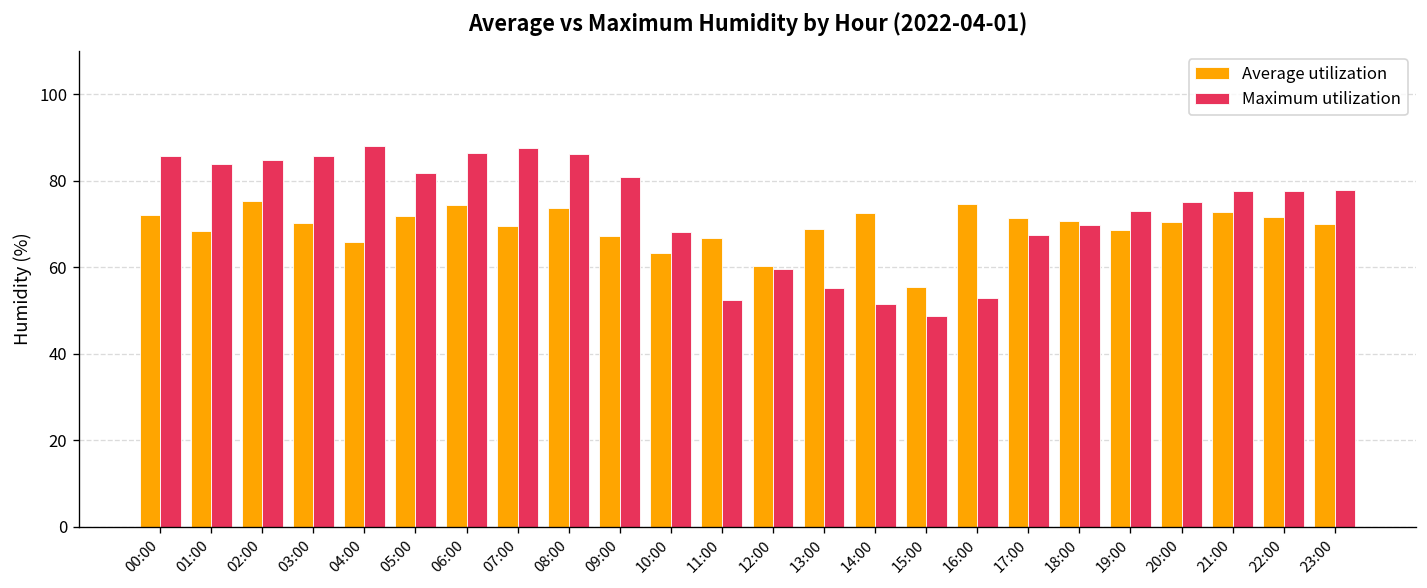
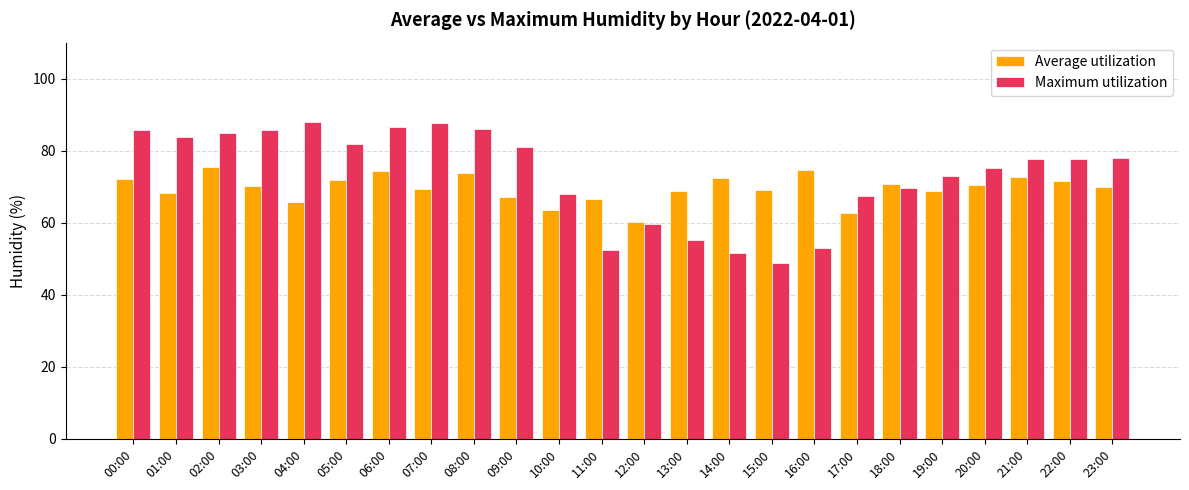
  {
    "Average utilization": {
      "00:00": 72,
      "01:00": 68,
      "02:00": 75,
      "03:00": 70,
      "04:00": 66,
      "05:00": 72,
      "06:00": 74,
      "07:00": 70,
      "08:00": 74,
      "09:00": 67,
      "10:00": 63,
      "11:00": 67,
      "12:00": 60,
      "13:00": 69,
      "14:00": 73,
-     "15:00": 56,
+     "15:00": 69,
      "16:00": 75,
-     "17:00": 71,
+     "17:00": 63,
      "18:00": 71,
      "19:00": 69,
      "20:00": 71,
      "21:00": 73,
      "22:00": 72,
      "23:00": 70
    },
    "Maximum utilization": {
      "00:00": 86,
      "01:00": 84,
      "02:00": 85,
      "03:00": 86,
      "04:00": 88,
      "05:00": 82,
      "06:00": 87,
      "07:00": 88,
      "08:00": 86,
      "09:00": 81,
      "10:00": 68,
      "11:00": 53,
      "12:00": 60,
      "13:00": 55,
      "14:00": 52,
      "15:00": 49,
      "16:00": 53,
      "17:00": 68,
      "18:00": 70,
      "19:00": 73,
      "20:00": 75,
      "21:00": 78,
      "22:00": 78,
      "23:00": 78
    }
  }
